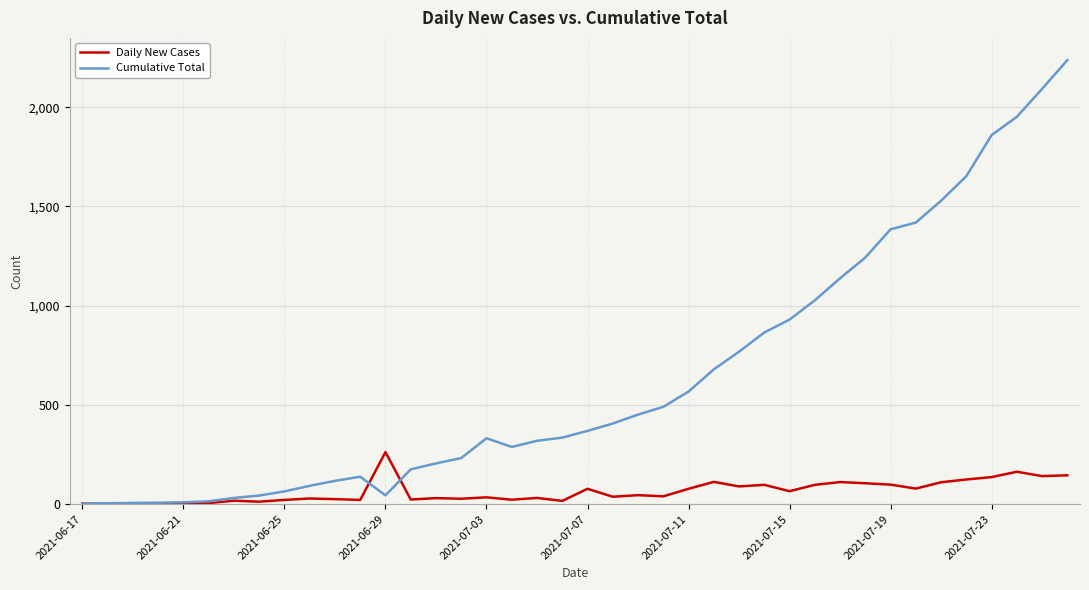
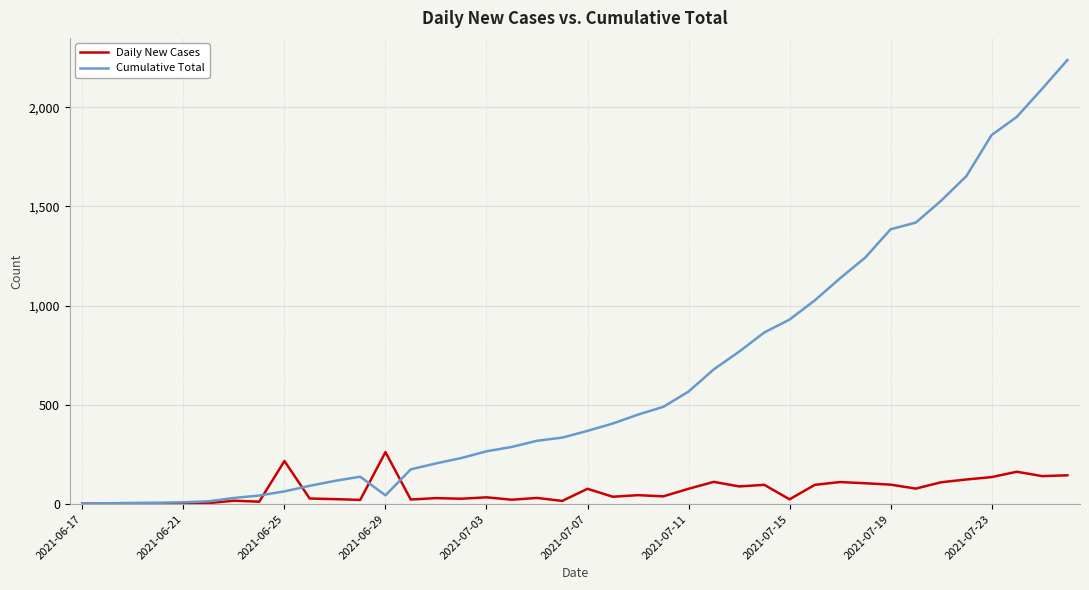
  {
    "Daily New Cases": {
-     "2021-06-25": "20",
+     "2021-06-25": "220",
      "2021-06-29": "260",
      "2021-07-03": "30",
      "2021-07-07": "80",
      "2021-07-11": "80",
-     "2021-07-15": "70",
+     "2021-07-15": "20",
      "2021-07-19": "100",
      "2021-07-23": "140"
    },
    "Cumulative Total": {
      "2021-06-25": "60",
      "2021-06-29": "40",
-     "2021-07-03": "330",
+     "2021-07-03": "270",
      "2021-07-07": "370",
      "2021-07-11": "570",
      "2021-07-15": "930",
      "2021-07-19": "1,390",
      "2021-07-23": "1,860"
    }
  }
